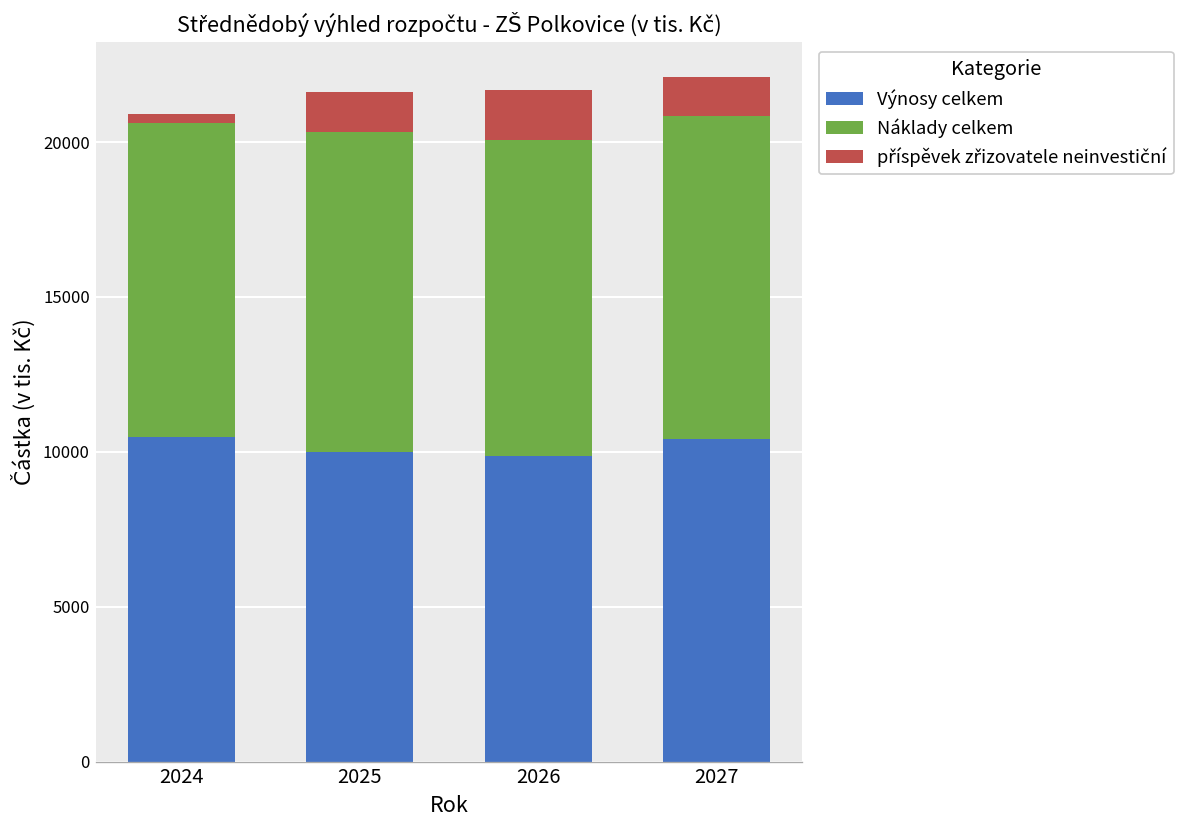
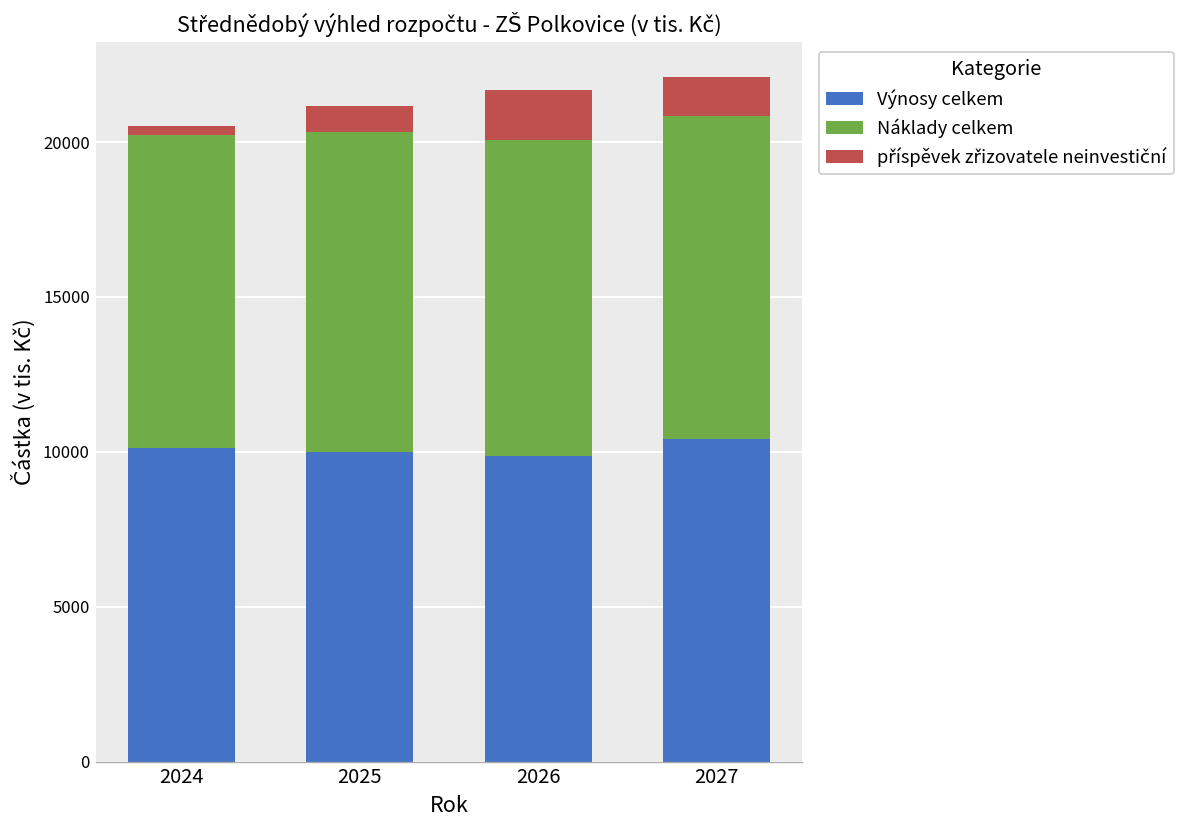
  {
    "Výnosy celkem": {
-     "2024": 10500,
+     "2024": 10100,
      "2025": 10000,
      "2026": 9900,
      "2027": 10400
    },
    "Náklady celkem": {
      "2024": 10100,
      "2025": 10300,
      "2026": 10200,
      "2027": 10400
    },
    "příspěvek zřizovatele neinvestiční": {
      "2024": 300,
-     "2025": 1300,
+     "2025": 800,
      "2026": 1600,
      "2027": 1300
    }
  }
